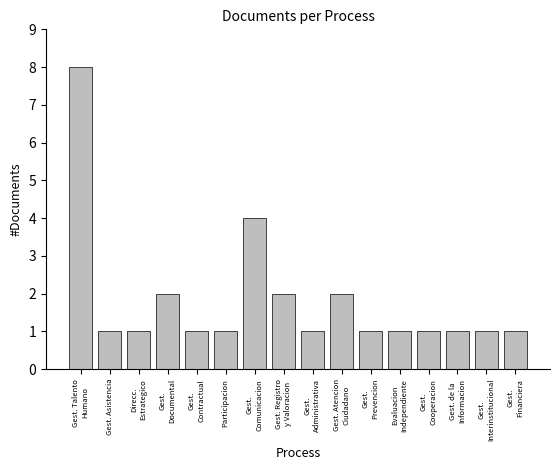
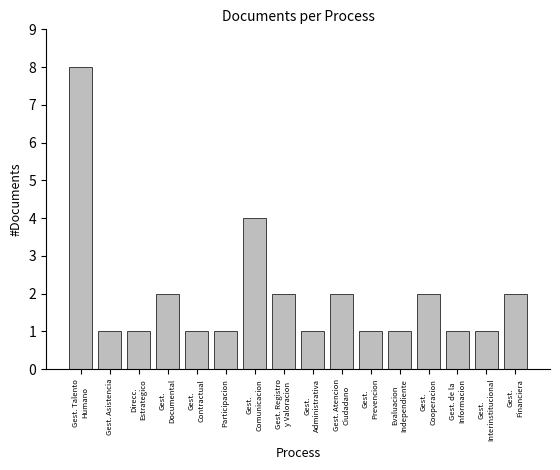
  {
    "Gest. Talento Humano": 8,
    "Gest. Asistencia": 1,
    "Direcc. Estrategico": 1,
    "Gest. Documental": 2,
    "Gest. Contractual": 1,
    "Participacion": 1,
    "Gest. Comunicacion": 4,
    "Gest. Registro y Valoracion": 2,
    "Gest. Administrativa": 1,
    "Gest. Atencion Ciudadano": 2,
    "Gest. Prevencion": 1,
    "Evaluacion Independiente": 1,
-   "Gest. Cooperacion": 1,
+   "Gest. Cooperacion": 2,
    "Gest. de la Informacion": 1,
    "Gest. Interinstitucional": 1,
-   "Gest. Financiera": 1
+   "Gest. Financiera": 2
  }
